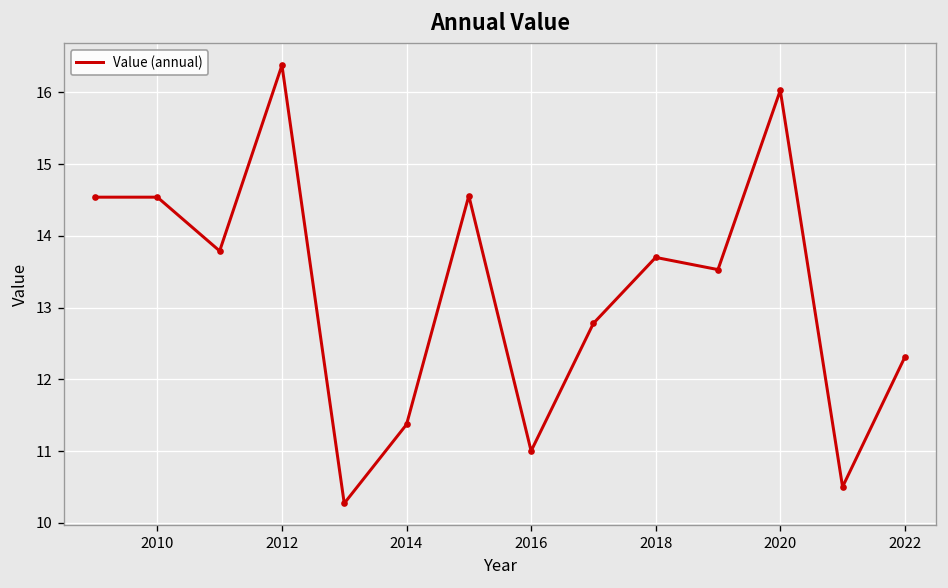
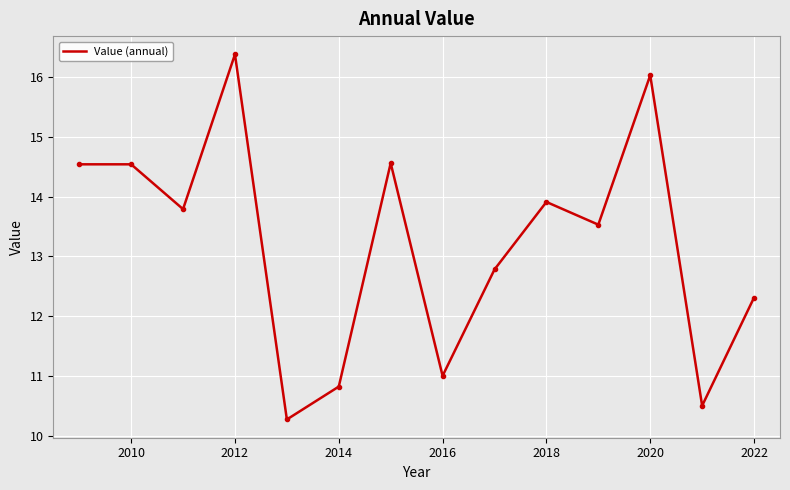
  {
    "2010": 14.5,
    "2012": 16.4,
-   "2014": 11.4,
+   "2014": 10.8,
    "2016": 11.0,
-   "2018": 13.7,
+   "2018": 13.9,
    "2020": 16.0,
    "2022": 12.3
  }
